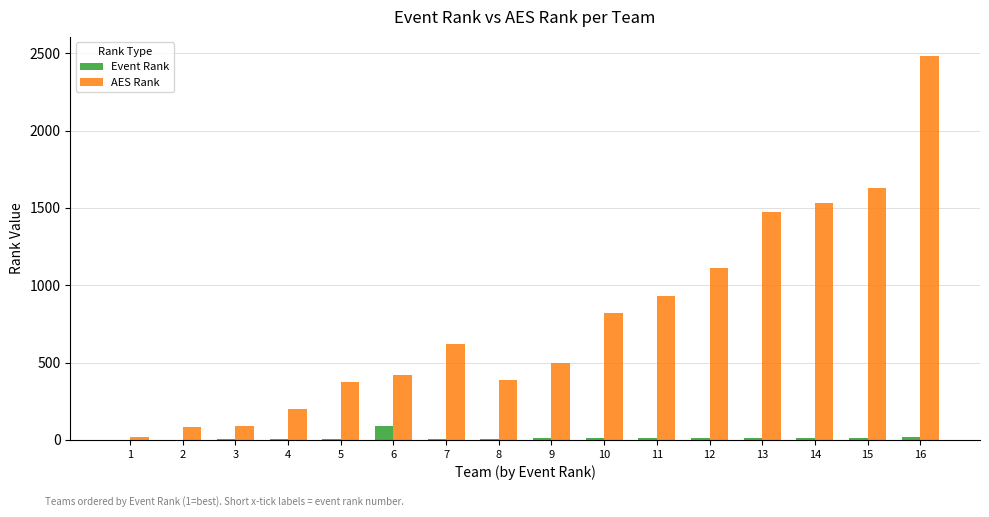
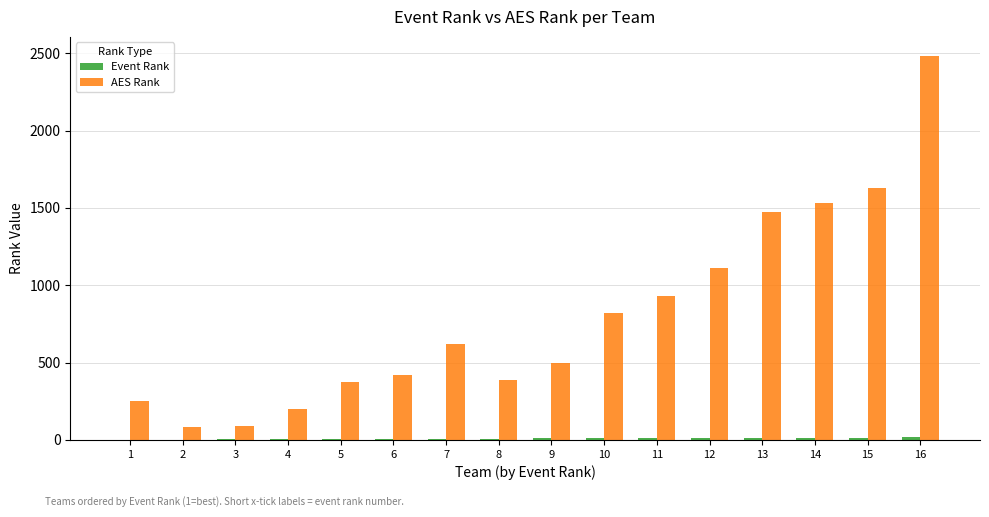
  {
    "Event Rank": {
-     "6": 90
+     "6": 10
    },
    "AES Rank": {
-     "1": 20,
+     "1": 250,
      "2": 80,
      "3": 90,
      "4": 200,
      "5": 370,
      "6": 420,
      "7": 620,
      "8": 390,
      "9": 500,
      "10": 820,
      "11": 930,
      "12": 1110,
      "13": 1470,
      "14": 1530,
      "15": 1630,
      "16": 2480
    }
  }
